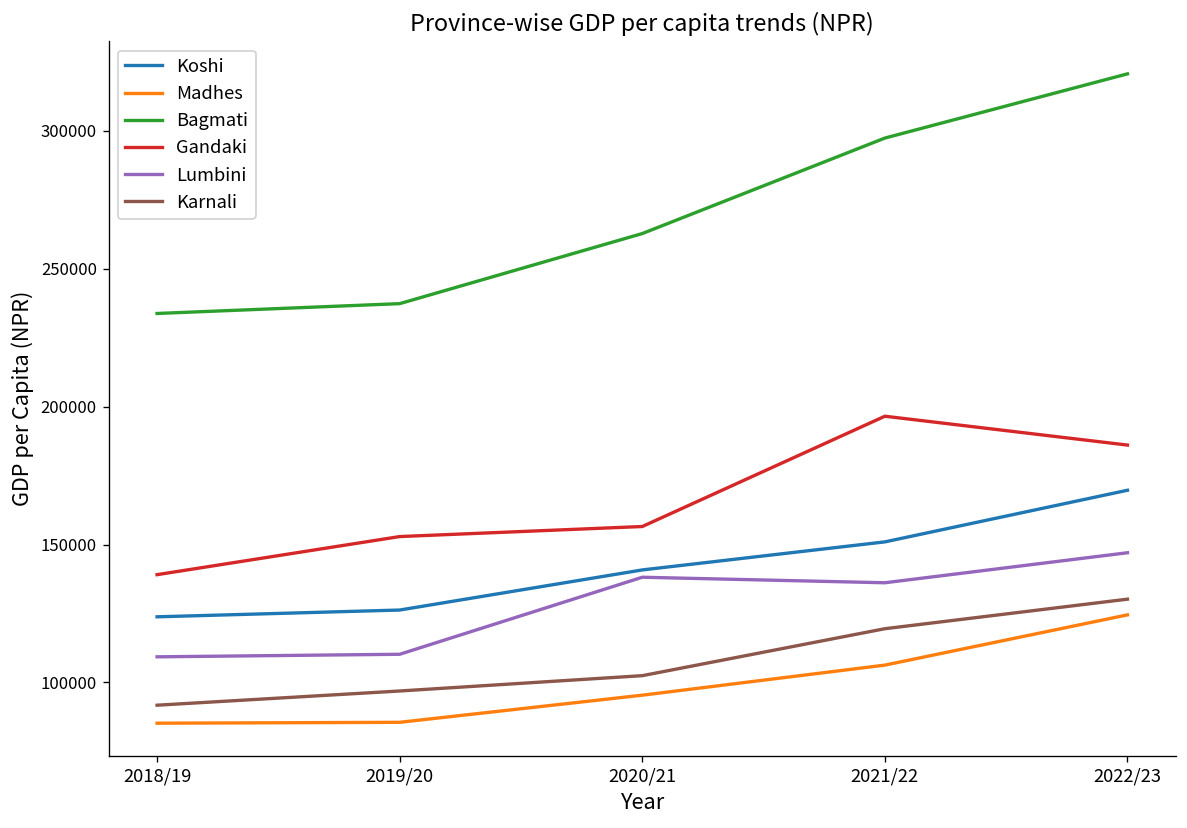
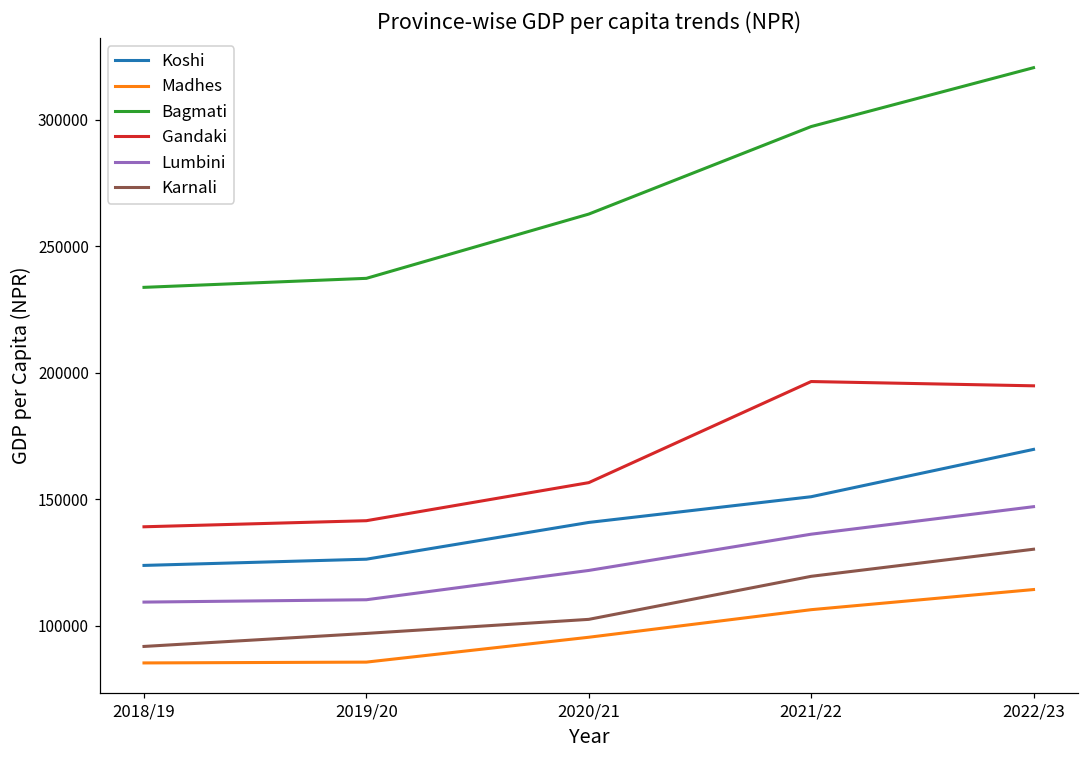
  {
    "Koshi": {
      "2018/19": 124000,
      "2019/20": 126000,
      "2020/21": 141000,
      "2021/22": 151000,
      "2022/23": 170000
    },
    "Madhes": {
      "2018/19": 85000,
      "2019/20": 86000,
      "2020/21": 95000,
      "2021/22": 106000,
-     "2022/23": 125000
+     "2022/23": 114000
    },
    "Bagmati": {
      "2018/19": 234000,
      "2019/20": 237000,
      "2020/21": 263000,
      "2021/22": 297000,
      "2022/23": 321000
    },
    "Gandaki": {
      "2018/19": 139000,
-     "2019/20": 153000,
+     "2019/20": 141000,
      "2020/21": 157000,
      "2021/22": 196000,
-     "2022/23": 186000
+     "2022/23": 195000
    },
    "Lumbini": {
      "2018/19": 109000,
      "2019/20": 110000,
-     "2020/21": 138000,
+     "2020/21": 122000,
      "2021/22": 136000,
      "2022/23": 147000
    },
    "Karnali": {
      "2018/19": 92000,
      "2019/20": 97000,
      "2020/21": 102000,
      "2021/22": 119000,
      "2022/23": 130000
    }
  }
